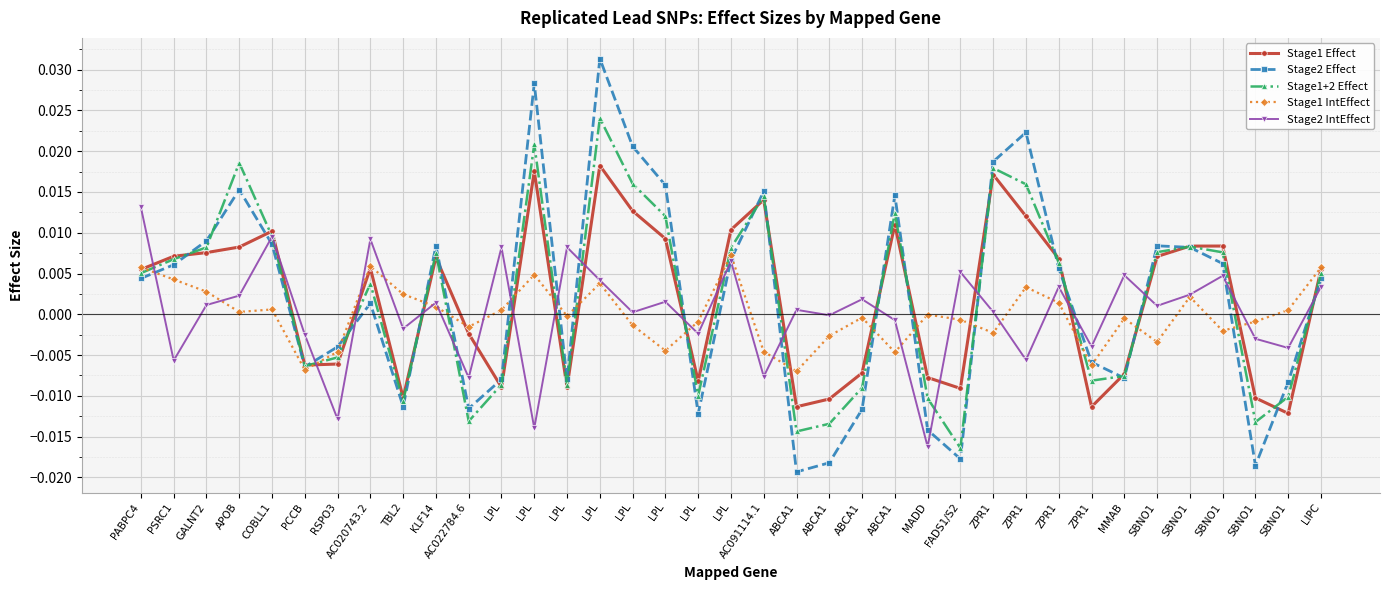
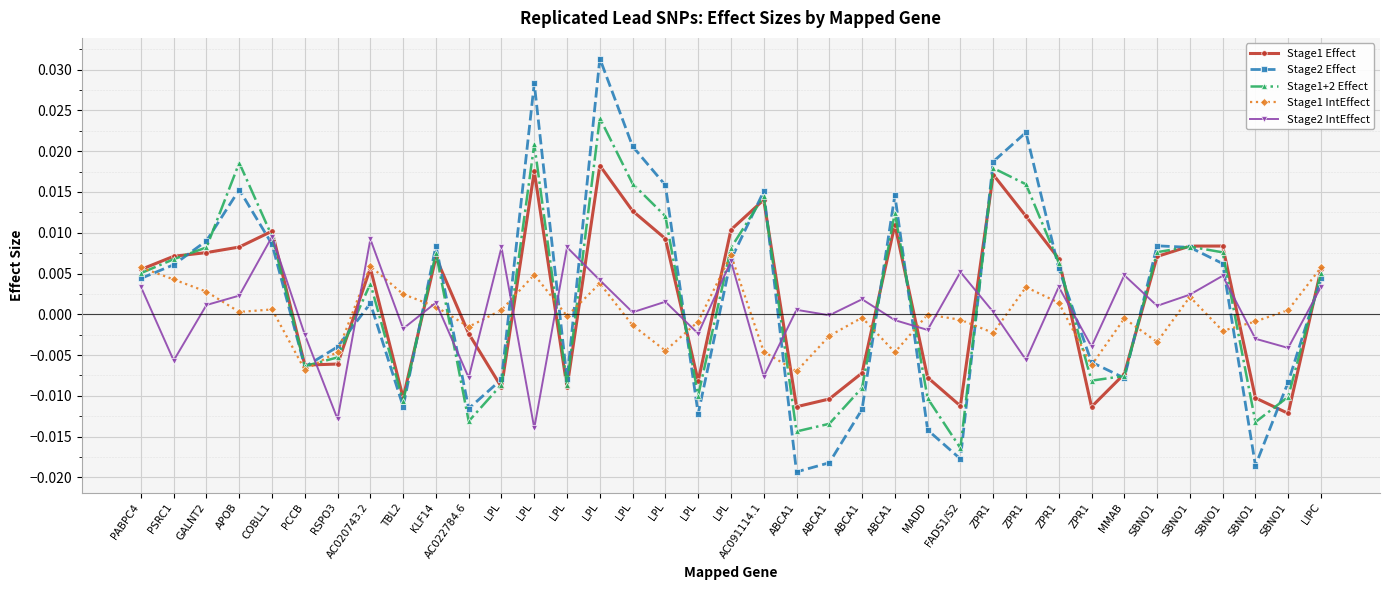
  {
    "Stage1 Effect": {
      "PSRC1": 0.007,
      "GALNT2": 0.008,
      "APOB": 0.008,
      "COBLL1": 0.010,
      "RSPO3": -0.006,
      "TBL2": -0.010,
      "KLF14": 0.007,
      "AC022784.6": -0.002,
      "AC091114.1": 0.014,
      "MADD": -0.008,
-     "FADS1/S2": -0.009
+     "FADS1/S2": -0.011
    },
    "Stage2 Effect": {
      "PABPC4": 0.004,
      "PSRC1": 0.006,
      "GALNT2": 0.009,
      "APOB": 0.015,
      "COBLL1": 0.009,
      "RSPO3": -0.004,
      "AC020743.2": 0.001,
      "TBL2": -0.011,
      "KLF14": 0.008,
      "AC022784.6": -0.012,
      "AC091114.1": 0.015,
      "MADD": -0.014,
      "FADS1/S2": -0.018,
      "LIPC": 0.004
    },
    "Stage1+2 Effect": {
      "PABPC4": 0.005,
      "PSRC1": 0.007,
      "GALNT2": 0.008,
      "APOB": 0.019,
      "RSPO3": -0.005,
      "AC020743.2": 0.004,
      "TBL2": -0.011,
      "KLF14": 0.008,
      "AC022784.6": -0.013,
      "AC091114.1": 0.014,
      "MADD": -0.010,
      "FADS1/S2": -0.016,
      "LIPC": 0.005
    },
    "Stage1 IntEffect": {
      "PSRC1": 0.004,
      "GALNT2": 0.003,
      "APOB": 0.000,
      "COBLL1": 0.001,
      "PCCB": -0.007,
      "RSPO3": -0.005,
      "TBL2": 0.002,
      "KLF14": 0.001,
      "AC022784.6": -0.002,
      "AC091114.1": -0.005,
      "MADD": 0.000,
      "FADS1/S2": -0.001,
      "MMAB": -0.001
    },
    "Stage2 IntEffect": {
-     "PABPC4": 0.013,
+     "PABPC4": 0.003,
      "PSRC1": -0.006,
      "GALNT2": 0.001,
      "APOB": 0.002,
      "PCCB": -0.003,
      "RSPO3": -0.013,
      "AC020743.2": 0.009,
      "TBL2": -0.002,
      "KLF14": 0.001,
      "AC022784.6": -0.008,
      "AC091114.1": -0.008,
-     "MADD": -0.016,
+     "MADD": -0.002,
      "FADS1/S2": 0.005,
      "MMAB": 0.005,
      "LIPC": 0.003
    }
  }
